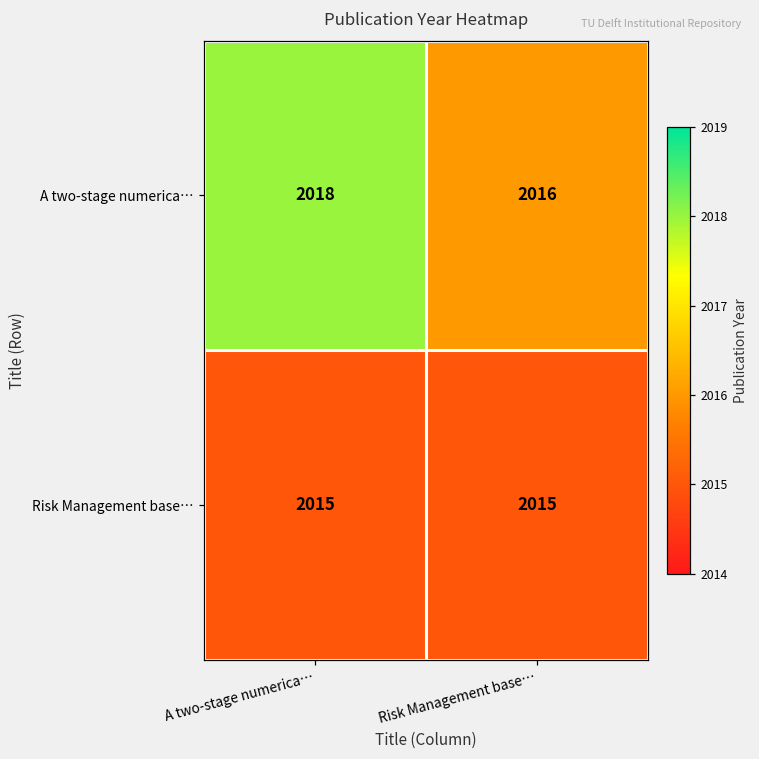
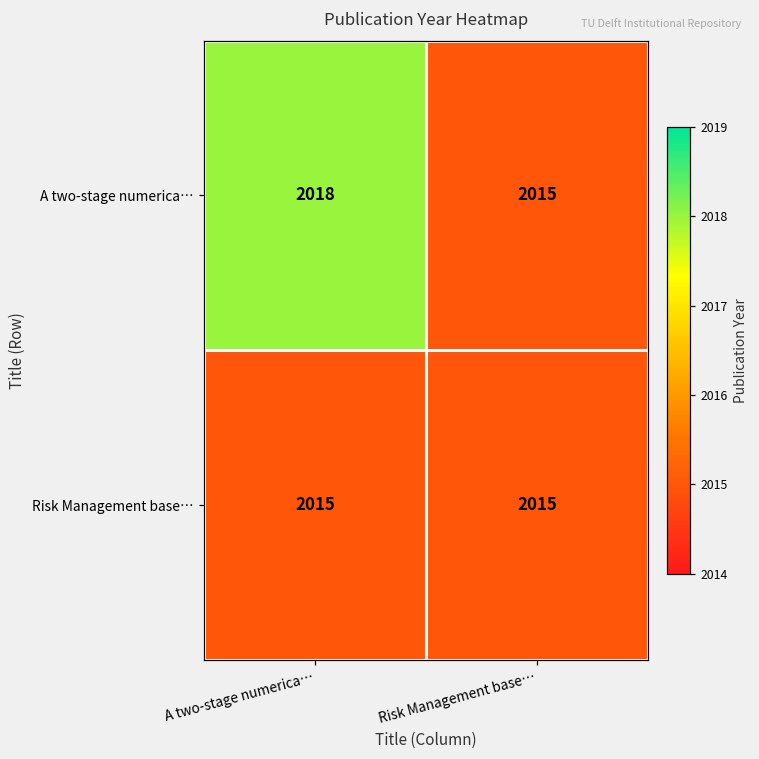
  {
    "A two-stage numerica…": {
      "A two-stage numerica…": 2018,
-     "Risk Management base…": 2016
+     "Risk Management base…": 2015
    },
    "Risk Management base…": {
      "A two-stage numerica…": 2015,
      "Risk Management base…": 2015
    }
  }
